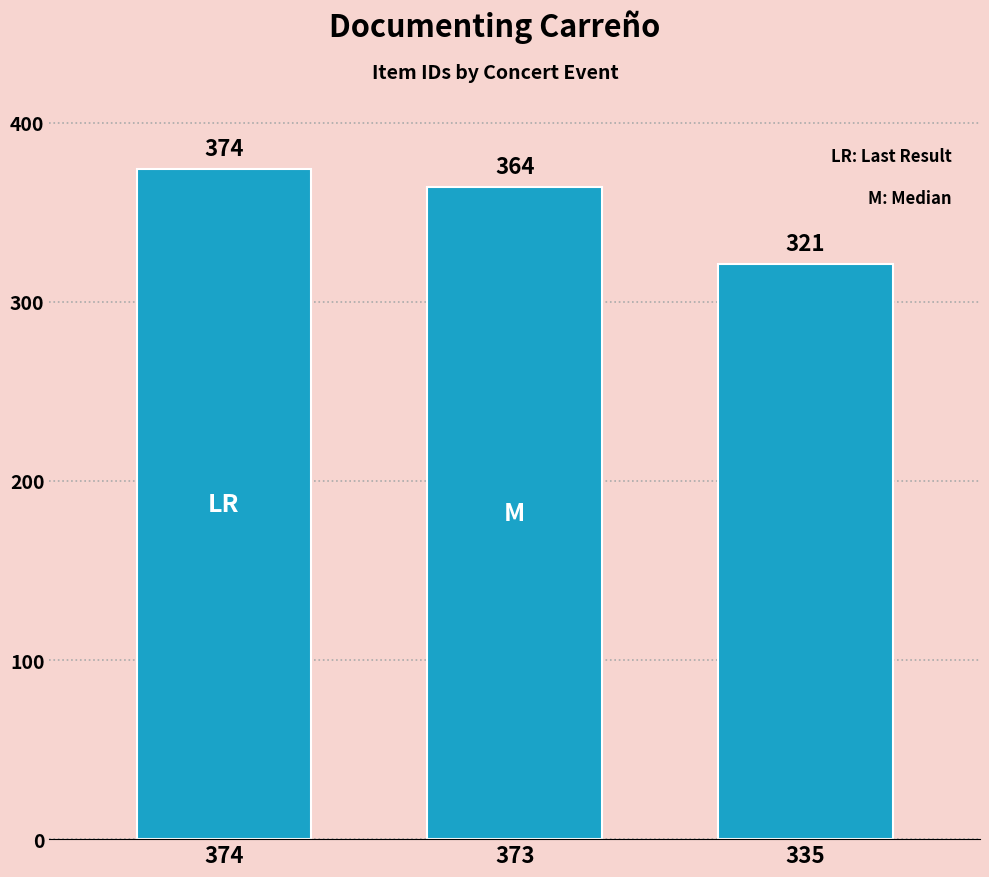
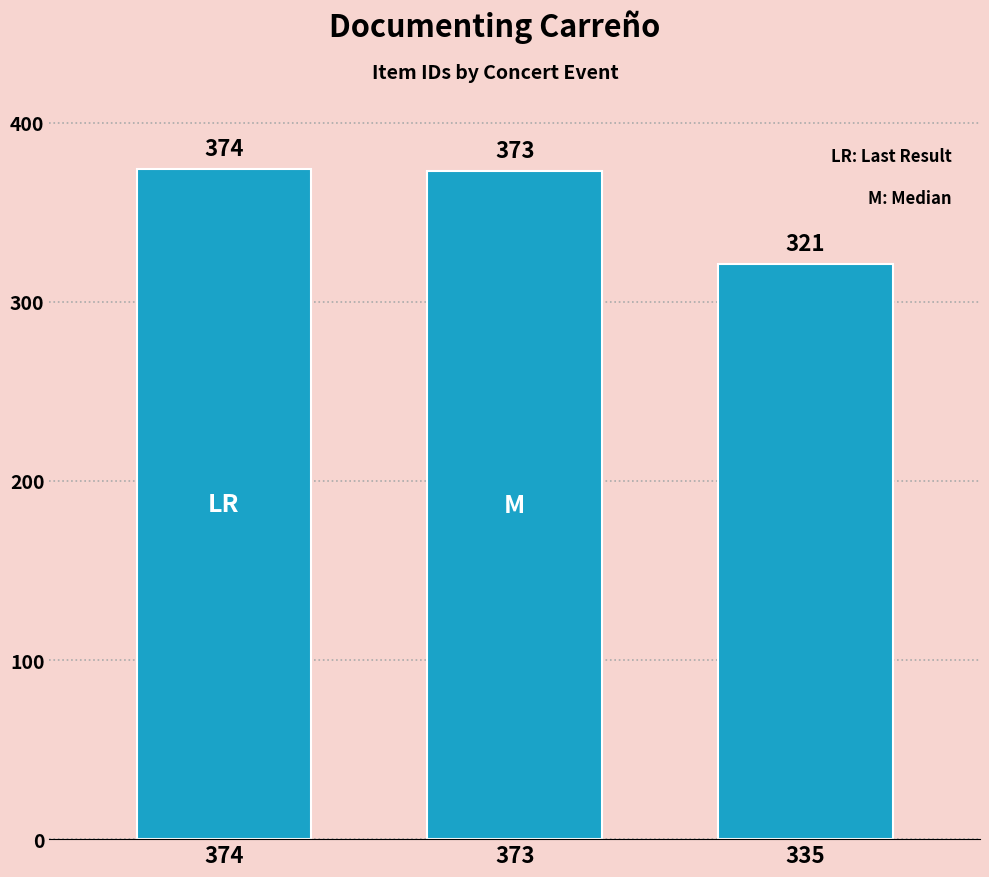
  {
    "374": 374,
-   "373": 364,
+   "373": 373,
    "335": 321
  }
